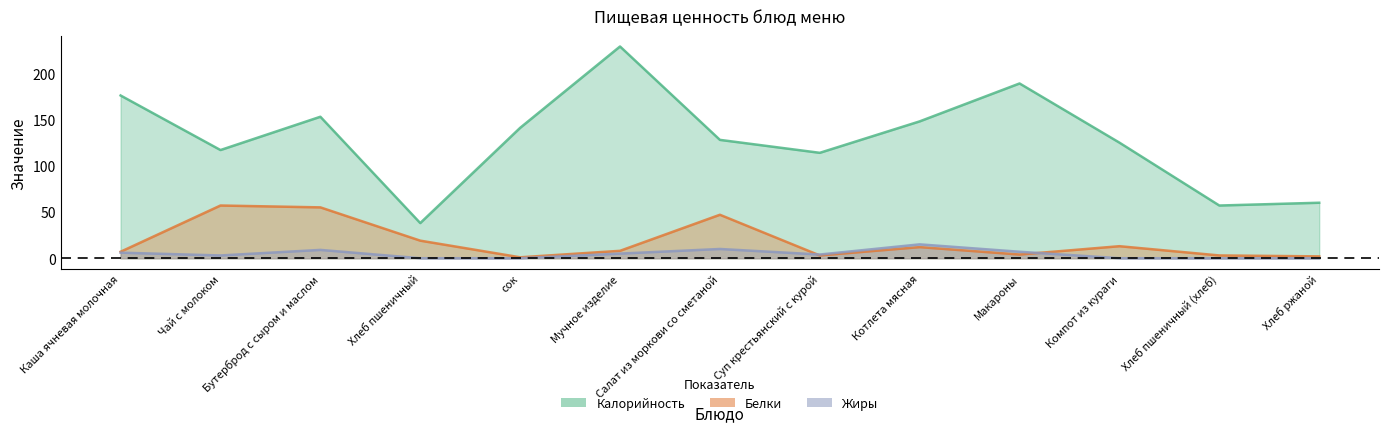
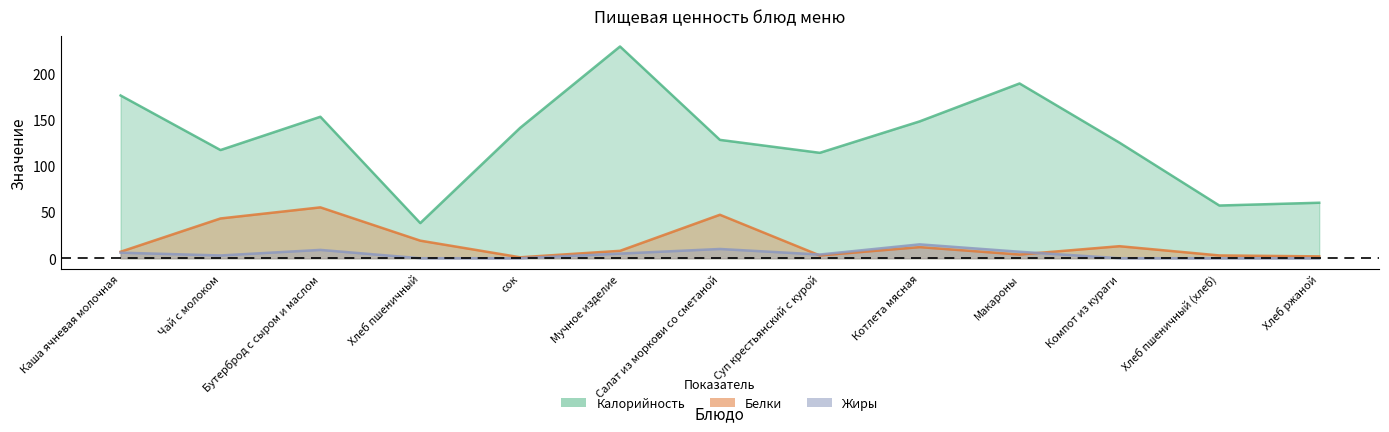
  {
    "Белки": {
-     "Чай с молоком": 60,
+     "Чай с молоком": 40,
      "Бутерброд с сыром и маслом": 60,
      "Хлеб пшеничный": 20,
      "Мучное изделие": 10,
      "Салат из моркови со сметаной": 50,
      "Котлета мясная": 10,
      "Макароны": 0,
      "Компот из кураги": 10,
      "Хлеб пшеничный (хлеб)": 0
    }
  }
